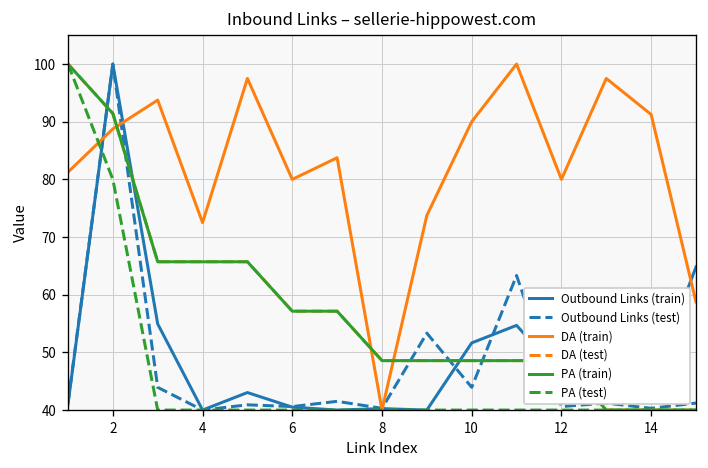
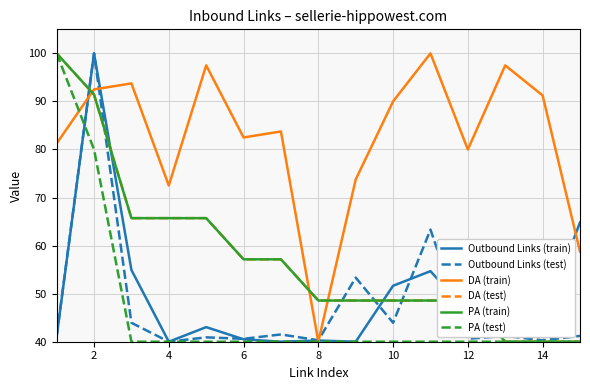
  {
    "DA (train)": {
-     "2": 89,
+     "2": 93,
      "4": 73,
-     "6": 80,
+     "6": 83,
      "10": 90,
      "12": 80,
      "14": 91
    }
  }
